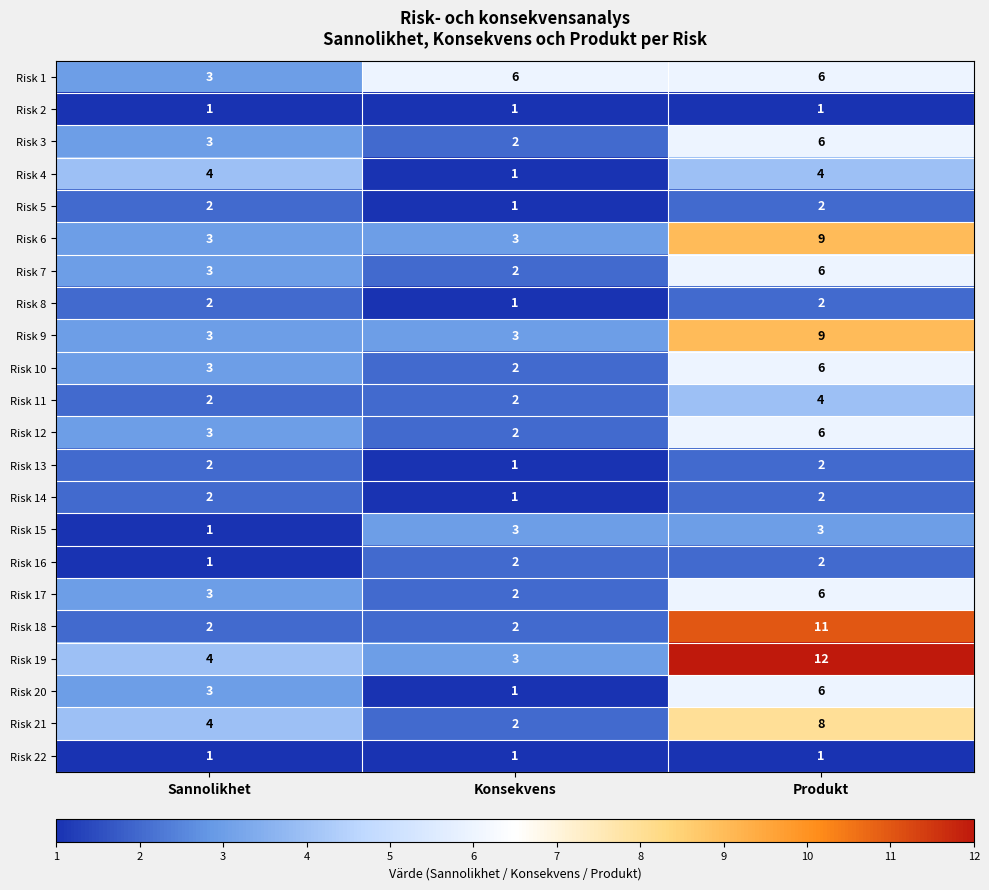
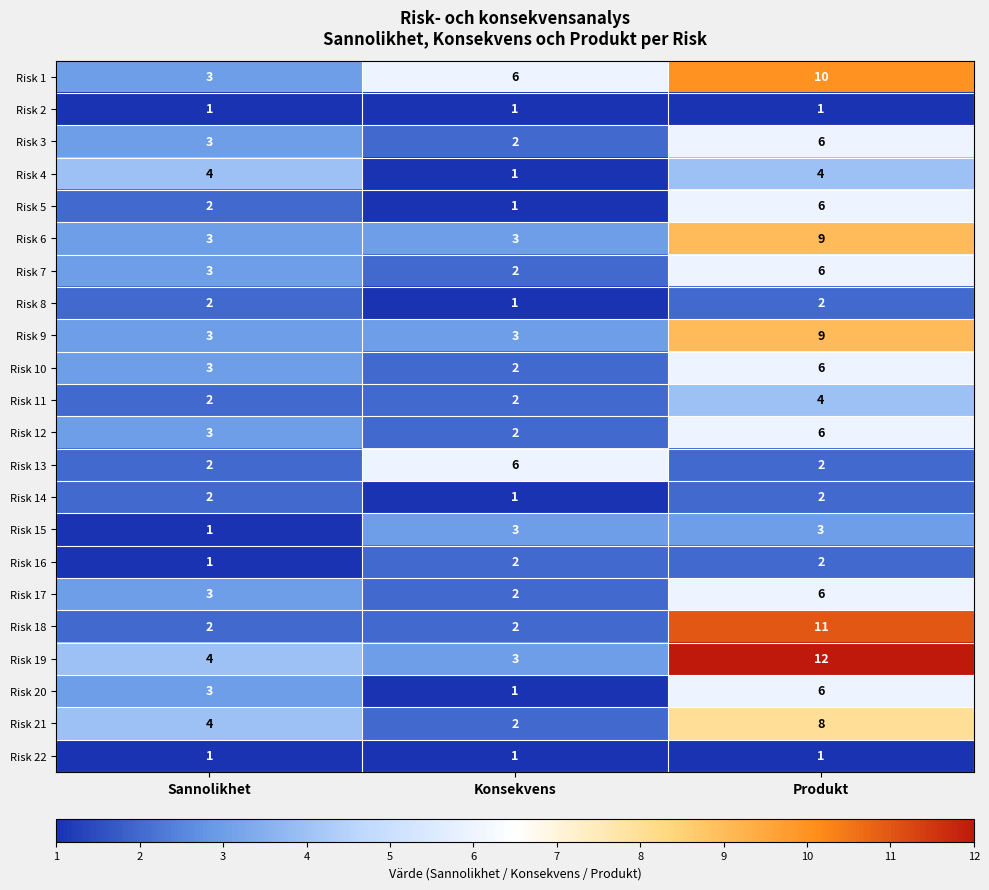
  {
    "Risk 1": {
      "Sannolikhet": 3,
      "Konsekvens": 6,
-     "Produkt": 6
+     "Produkt": 10
    },
    "Risk 2": {
      "Sannolikhet": 1,
      "Konsekvens": 1,
      "Produkt": 1
    },
    "Risk 3": {
      "Sannolikhet": 3,
      "Konsekvens": 2,
      "Produkt": 6
    },
    "Risk 4": {
      "Sannolikhet": 4,
      "Konsekvens": 1,
      "Produkt": 4
    },
    "Risk 5": {
      "Sannolikhet": 2,
      "Konsekvens": 1,
-     "Produkt": 2
+     "Produkt": 6
    },
    "Risk 6": {
      "Sannolikhet": 3,
      "Konsekvens": 3,
      "Produkt": 9
    },
    "Risk 7": {
      "Sannolikhet": 3,
      "Konsekvens": 2,
      "Produkt": 6
    },
    "Risk 8": {
      "Sannolikhet": 2,
      "Konsekvens": 1,
      "Produkt": 2
    },
    "Risk 9": {
      "Sannolikhet": 3,
      "Konsekvens": 3,
      "Produkt": 9
    },
    "Risk 10": {
      "Sannolikhet": 3,
      "Konsekvens": 2,
      "Produkt": 6
    },
    "Risk 11": {
      "Sannolikhet": 2,
      "Konsekvens": 2,
      "Produkt": 4
    },
    "Risk 12": {
      "Sannolikhet": 3,
      "Konsekvens": 2,
      "Produkt": 6
    },
    "Risk 13": {
      "Sannolikhet": 2,
-     "Konsekvens": 1,
+     "Konsekvens": 6,
      "Produkt": 2
    },
    "Risk 14": {
      "Sannolikhet": 2,
      "Konsekvens": 1,
      "Produkt": 2
    },
    "Risk 15": {
      "Sannolikhet": 1,
      "Konsekvens": 3,
      "Produkt": 3
    },
    "Risk 16": {
      "Sannolikhet": 1,
      "Konsekvens": 2,
      "Produkt": 2
    },
    "Risk 17": {
      "Sannolikhet": 3,
      "Konsekvens": 2,
      "Produkt": 6
    },
    "Risk 18": {
      "Sannolikhet": 2,
      "Konsekvens": 2,
      "Produkt": 11
    },
    "Risk 19": {
      "Sannolikhet": 4,
      "Konsekvens": 3,
      "Produkt": 12
    },
    "Risk 20": {
      "Sannolikhet": 3,
      "Konsekvens": 1,
      "Produkt": 6
    },
    "Risk 21": {
      "Sannolikhet": 4,
      "Konsekvens": 2,
      "Produkt": 8
    },
    "Risk 22": {
      "Sannolikhet": 1,
      "Konsekvens": 1,
      "Produkt": 1
    }
  }
